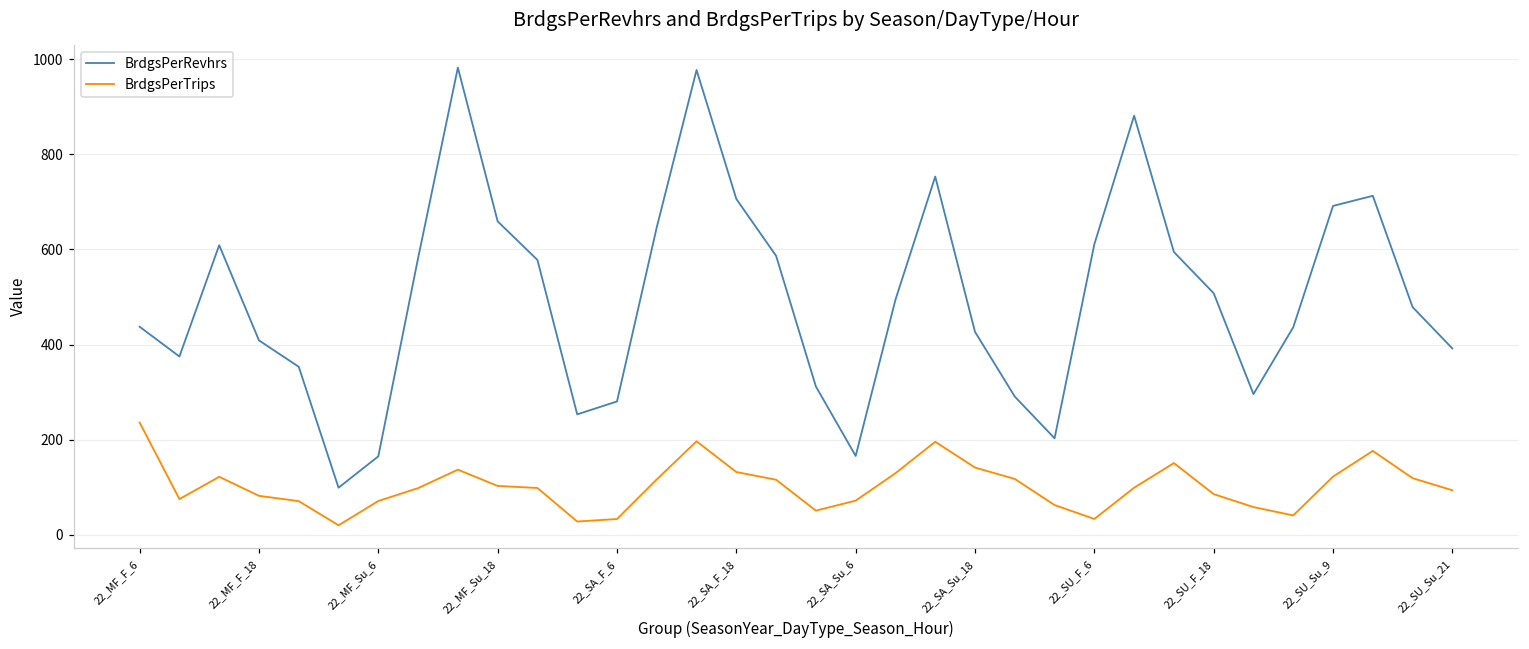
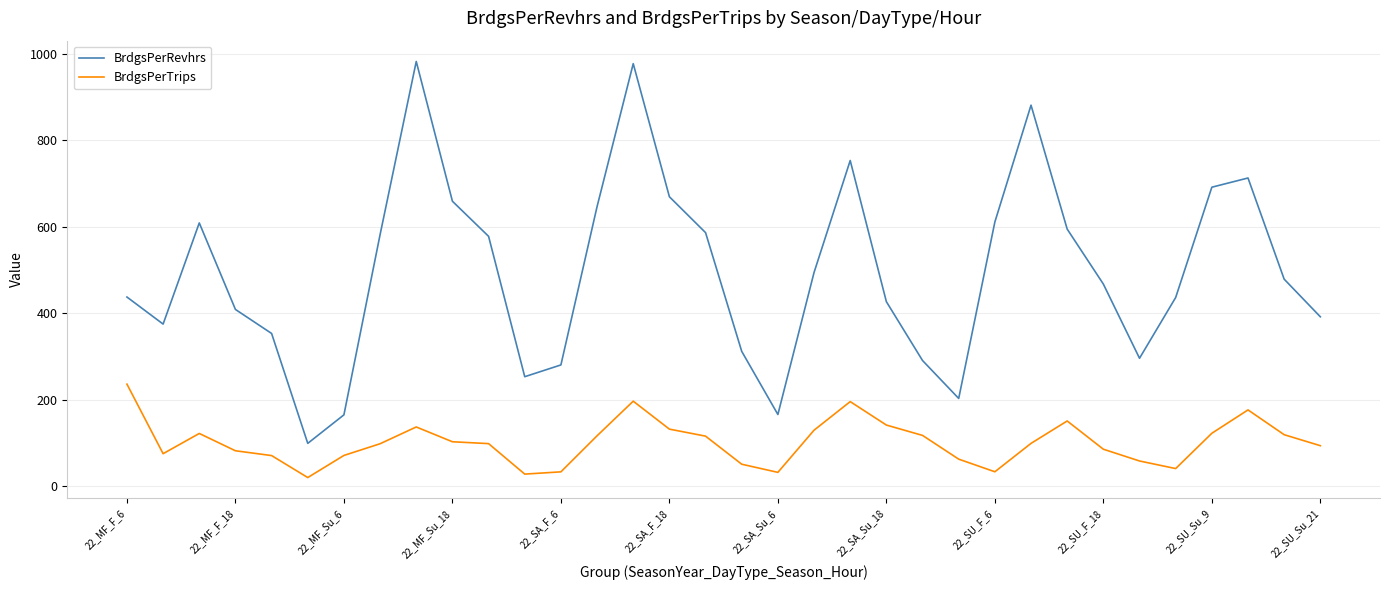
  {
    "BrdgsPerRevhrs": {
      "22_MF_F_6": 440,
      "22_MF_F_18": 410,
      "22_MF_Su_6": 160,
      "22_MF_Su_18": 660,
      "22_SA_F_6": 280,
-     "22_SA_F_18": 710,
+     "22_SA_F_18": 670,
      "22_SA_Su_6": 170,
      "22_SA_Su_18": 430,
      "22_SU_F_6": 610,
-     "22_SU_F_18": 510,
+     "22_SU_F_18": 470,
      "22_SU_Su_9": 690,
      "22_SU_Su_21": 390
    },
    "BrdgsPerTrips": {
      "22_MF_F_6": 240,
      "22_MF_F_18": 80,
      "22_MF_Su_6": 70,
      "22_MF_Su_18": 100,
      "22_SA_F_6": 30,
      "22_SA_F_18": 130,
-     "22_SA_Su_6": 70,
+     "22_SA_Su_6": 30,
      "22_SA_Su_18": 140,
      "22_SU_F_6": 30,
      "22_SU_F_18": 90,
      "22_SU_Su_9": 120,
      "22_SU_Su_21": 90
    }
  }
